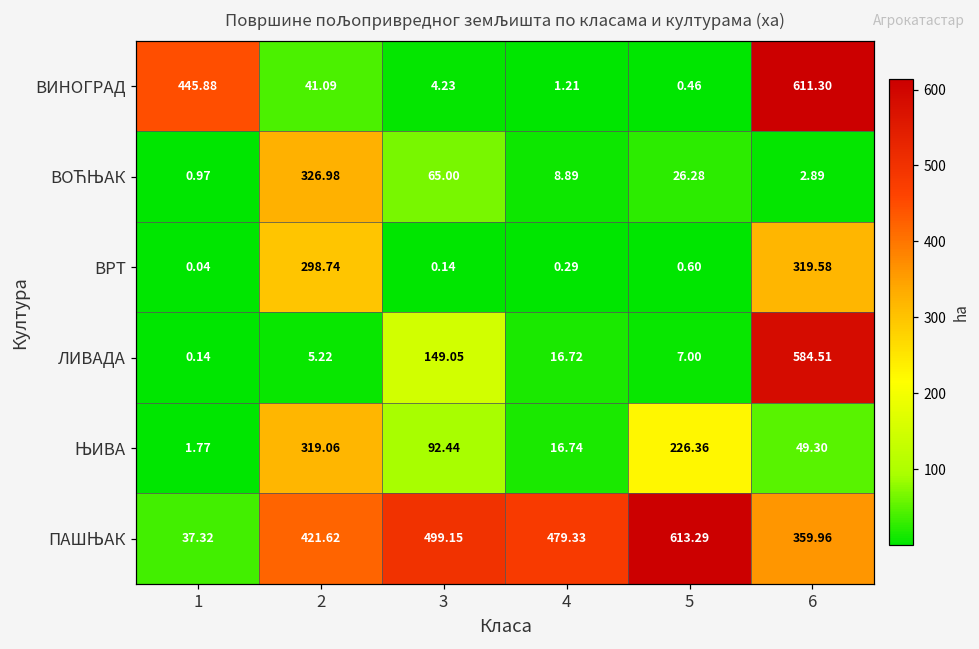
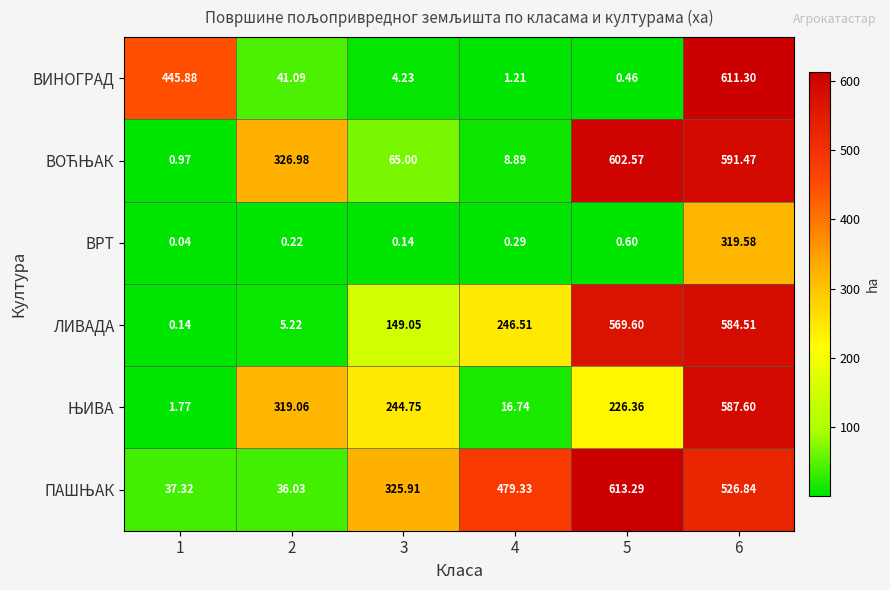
  {
    "ВИНОГРАД": {
      "1": 445.88,
      "2": 41.09,
      "3": 4.23,
      "4": 1.21,
      "5": 0.46,
      "6": 611.30
    },
    "ВОЋЊАК": {
      "1": 0.97,
      "2": 326.98,
      "3": 65.00,
      "4": 8.89,
-     "5": 26.28,
-     "6": 2.89
+     "5": 602.57,
+     "6": 591.47
    },
    "ВРТ": {
      "1": 0.04,
-     "2": 298.74,
+     "2": 0.22,
      "3": 0.14,
      "4": 0.29,
      "5": 0.60,
      "6": 319.58
    },
    "ЛИВАДА": {
      "1": 0.14,
      "2": 5.22,
      "3": 149.05,
-     "4": 16.72,
-     "5": 7.00,
+     "4": 246.51,
+     "5": 569.60,
      "6": 584.51
    },
    "ЊИВА": {
      "1": 1.77,
      "2": 319.06,
-     "3": 92.44,
+     "3": 244.75,
      "4": 16.74,
      "5": 226.36,
-     "6": 49.30
+     "6": 587.60
    },
    "ПАШЊАК": {
      "1": 37.32,
-     "2": 421.62,
-     "3": 499.15,
+     "2": 36.03,
+     "3": 325.91,
      "4": 479.33,
      "5": 613.29,
-     "6": 359.96
+     "6": 526.84
    }
  }
